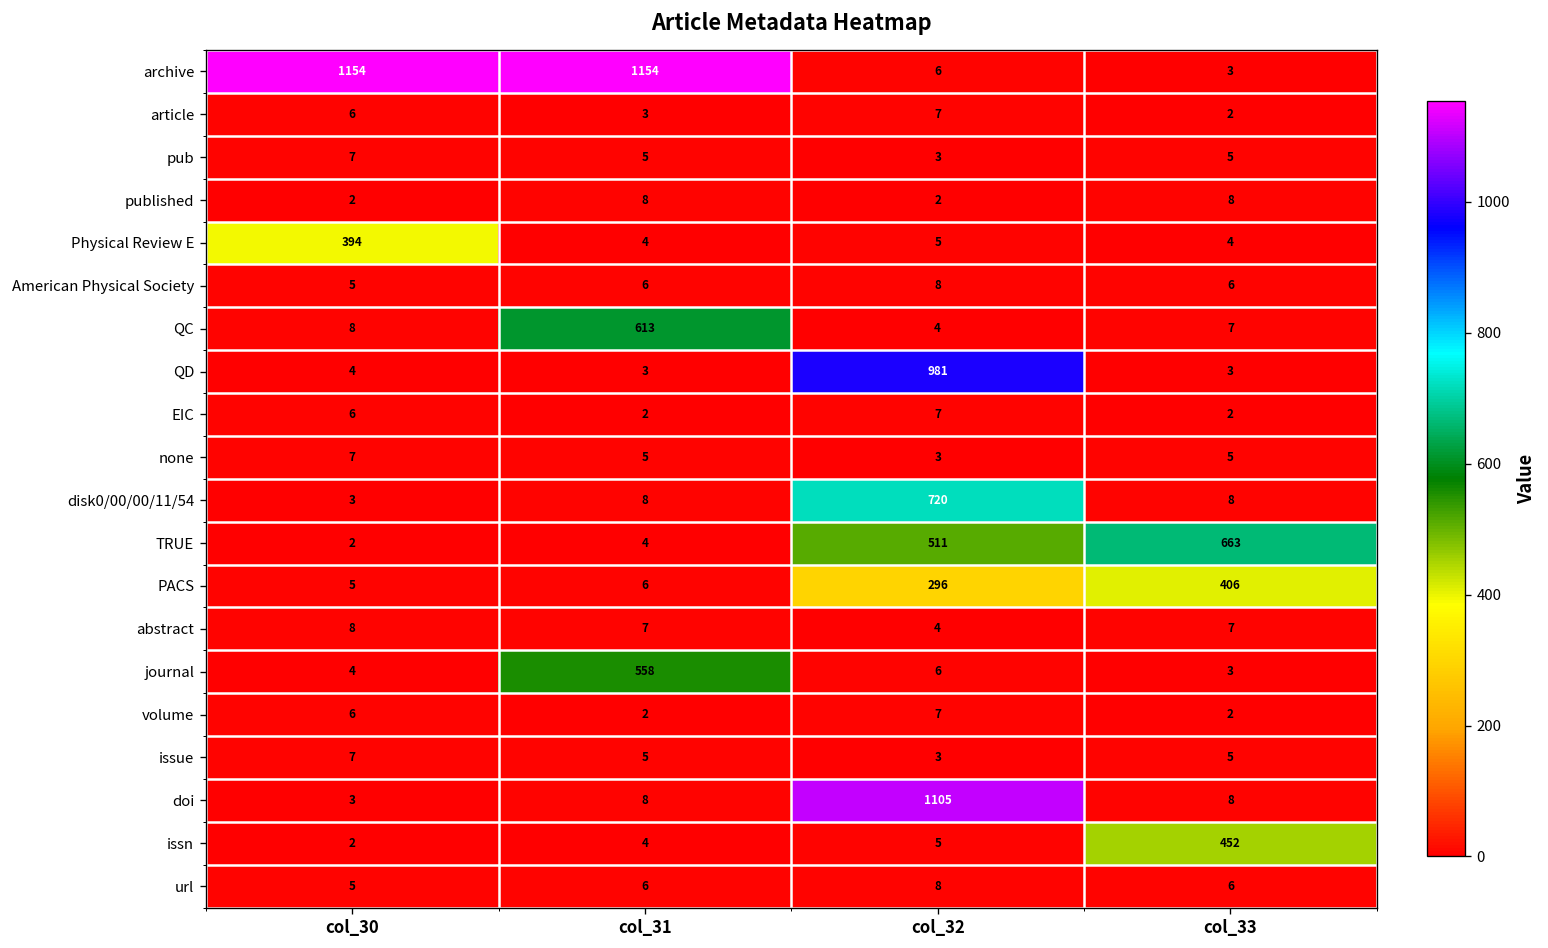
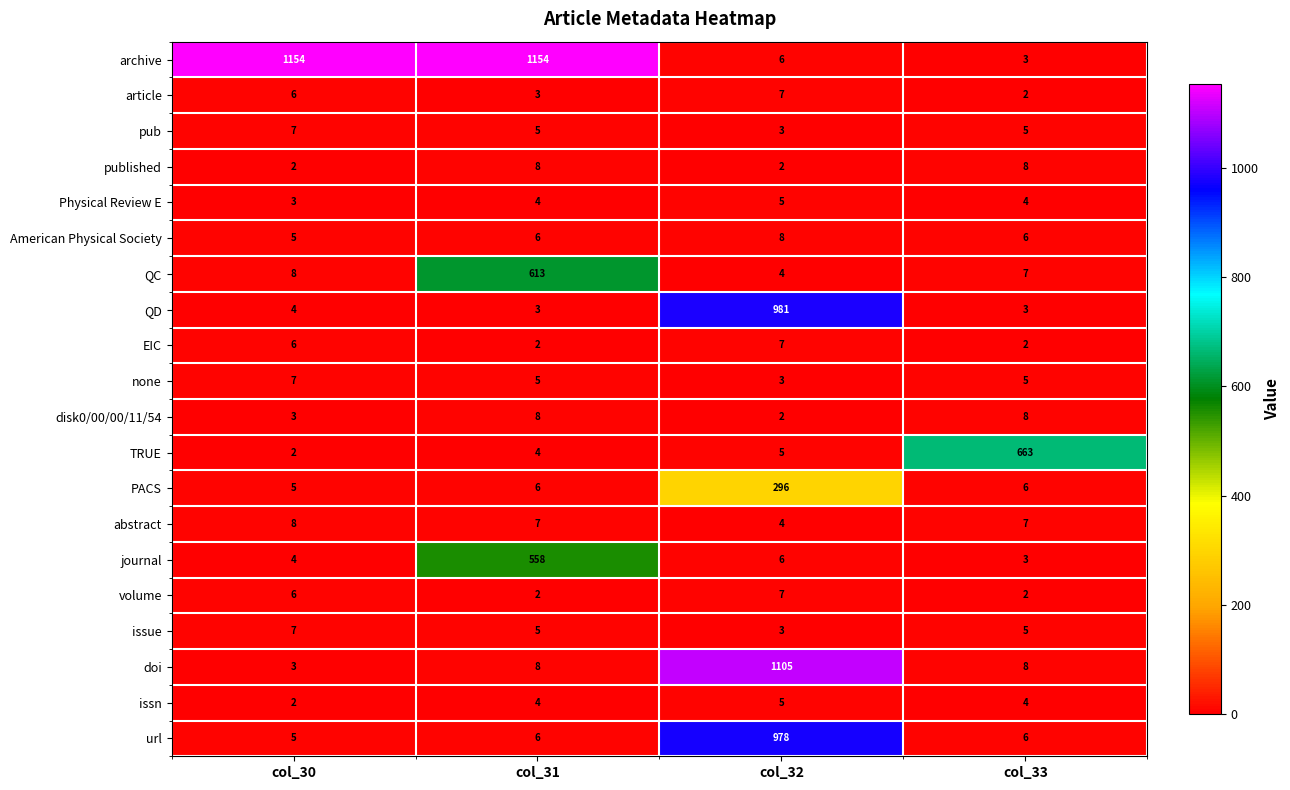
  {
    "archive": {
      "col_30": 1154,
      "col_31": 1154,
      "col_32": 6,
      "col_33": 3
    },
    "article": {
      "col_30": 6,
      "col_31": 3,
      "col_32": 7,
      "col_33": 2
    },
    "pub": {
      "col_30": 7,
      "col_31": 5,
      "col_32": 3,
      "col_33": 5
    },
    "published": {
      "col_30": 2,
      "col_31": 8,
      "col_32": 2,
      "col_33": 8
    },
    "Physical Review E": {
-     "col_30": 394,
+     "col_30": 3,
      "col_31": 4,
      "col_32": 5,
      "col_33": 4
    },
    "American Physical Society": {
      "col_30": 5,
      "col_31": 6,
      "col_32": 8,
      "col_33": 6
    },
    "QC": {
      "col_30": 8,
      "col_31": 613,
      "col_32": 4,
      "col_33": 7
    },
    "QD": {
      "col_30": 4,
      "col_31": 3,
      "col_32": 981,
      "col_33": 3
    },
    "EIC": {
      "col_30": 6,
      "col_31": 2,
      "col_32": 7,
      "col_33": 2
    },
    "none": {
      "col_30": 7,
      "col_31": 5,
      "col_32": 3,
      "col_33": 5
    },
    "disk0/00/00/11/54": {
      "col_30": 3,
      "col_31": 8,
-     "col_32": 720,
+     "col_32": 2,
      "col_33": 8
    },
    "TRUE": {
      "col_30": 2,
      "col_31": 4,
-     "col_32": 511,
+     "col_32": 5,
      "col_33": 663
    },
    "PACS": {
      "col_30": 5,
      "col_31": 6,
      "col_32": 296,
-     "col_33": 406
+     "col_33": 6
    },
    "abstract": {
      "col_30": 8,
      "col_31": 7,
      "col_32": 4,
      "col_33": 7
    },
    "journal": {
      "col_30": 4,
      "col_31": 558,
      "col_32": 6,
      "col_33": 3
    },
    "volume": {
      "col_30": 6,
      "col_31": 2,
      "col_32": 7,
      "col_33": 2
    },
    "issue": {
      "col_30": 7,
      "col_31": 5,
      "col_32": 3,
      "col_33": 5
    },
    "doi": {
      "col_30": 3,
      "col_31": 8,
      "col_32": 1105,
      "col_33": 8
    },
    "issn": {
      "col_30": 2,
      "col_31": 4,
      "col_32": 5,
-     "col_33": 452
+     "col_33": 4
    },
    "url": {
      "col_30": 5,
      "col_31": 6,
-     "col_32": 8,
+     "col_32": 978,
      "col_33": 6
    }
  }
